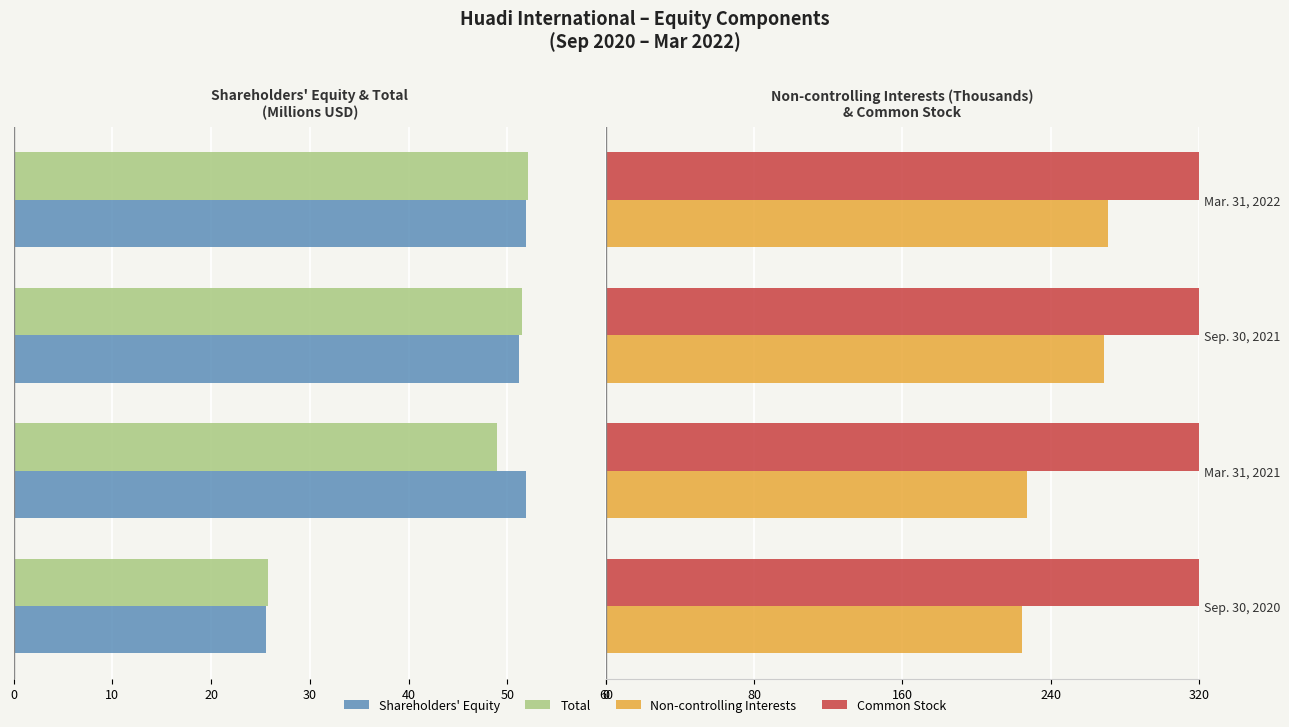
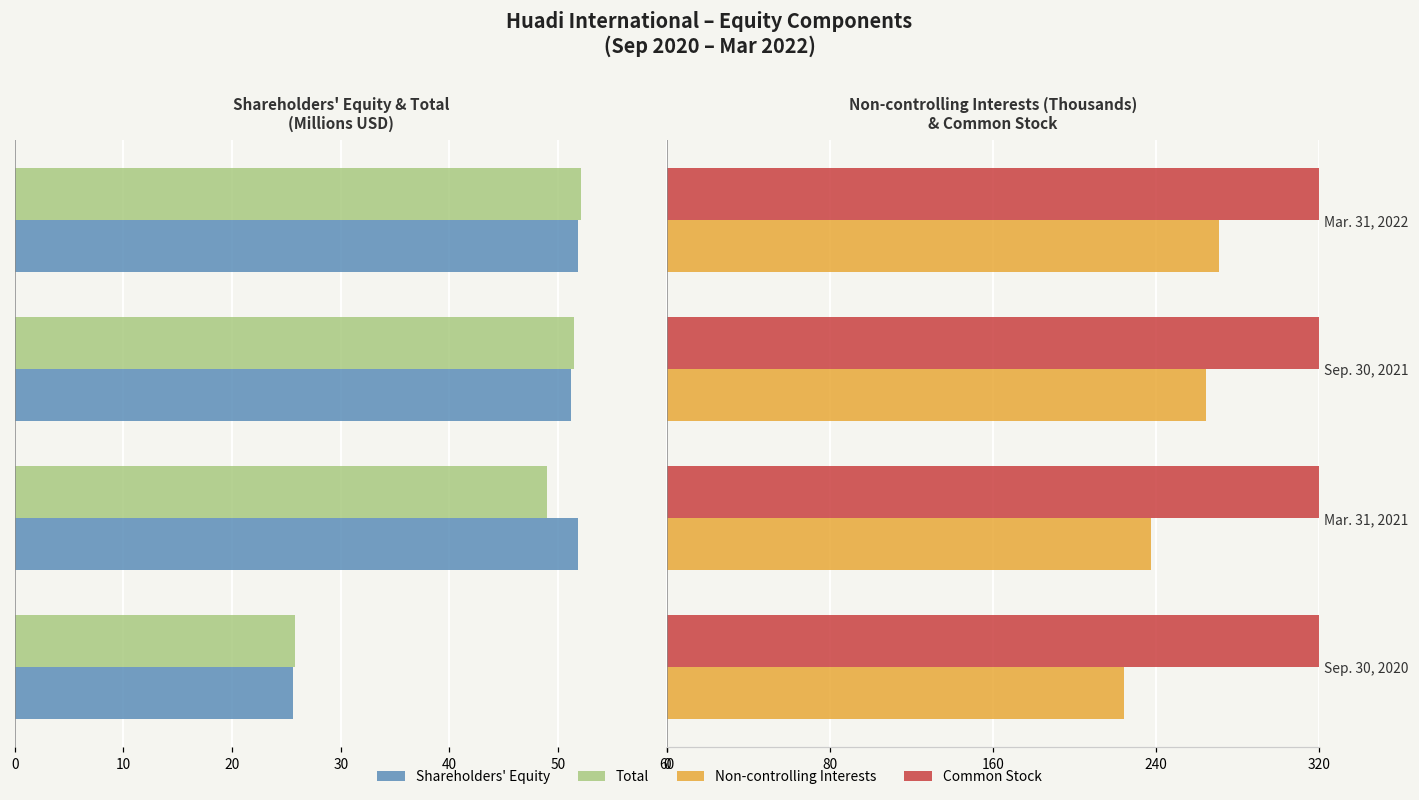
  {
    "Non-controlling Interests (Thousands) & Common Stock": {
      "Non-controlling Interests": {
        "Mar. 31, 2022": 271,
-       "Sep. 30, 2021": 269,
-       "Mar. 31, 2021": 227,
+       "Sep. 30, 2021": 265,
+       "Mar. 31, 2021": 238,
        "Sep. 30, 2020": 224
      }
    }
  }
